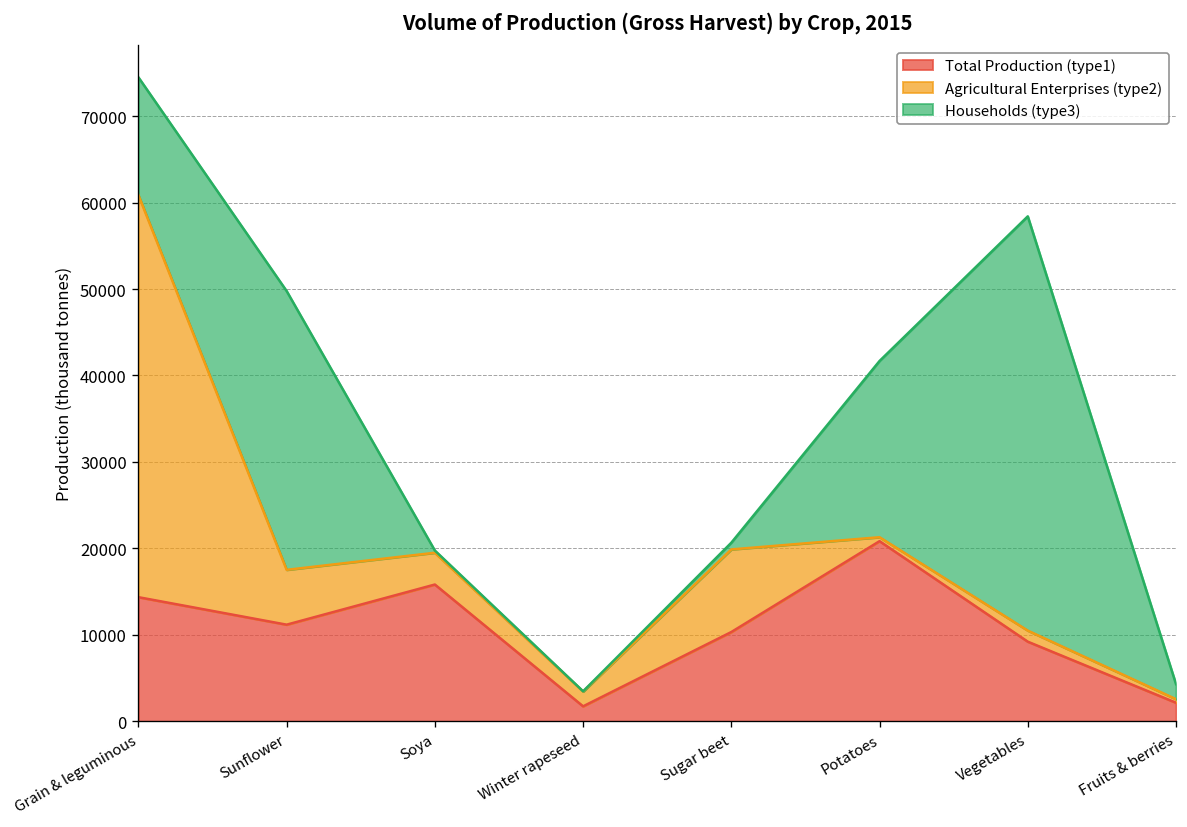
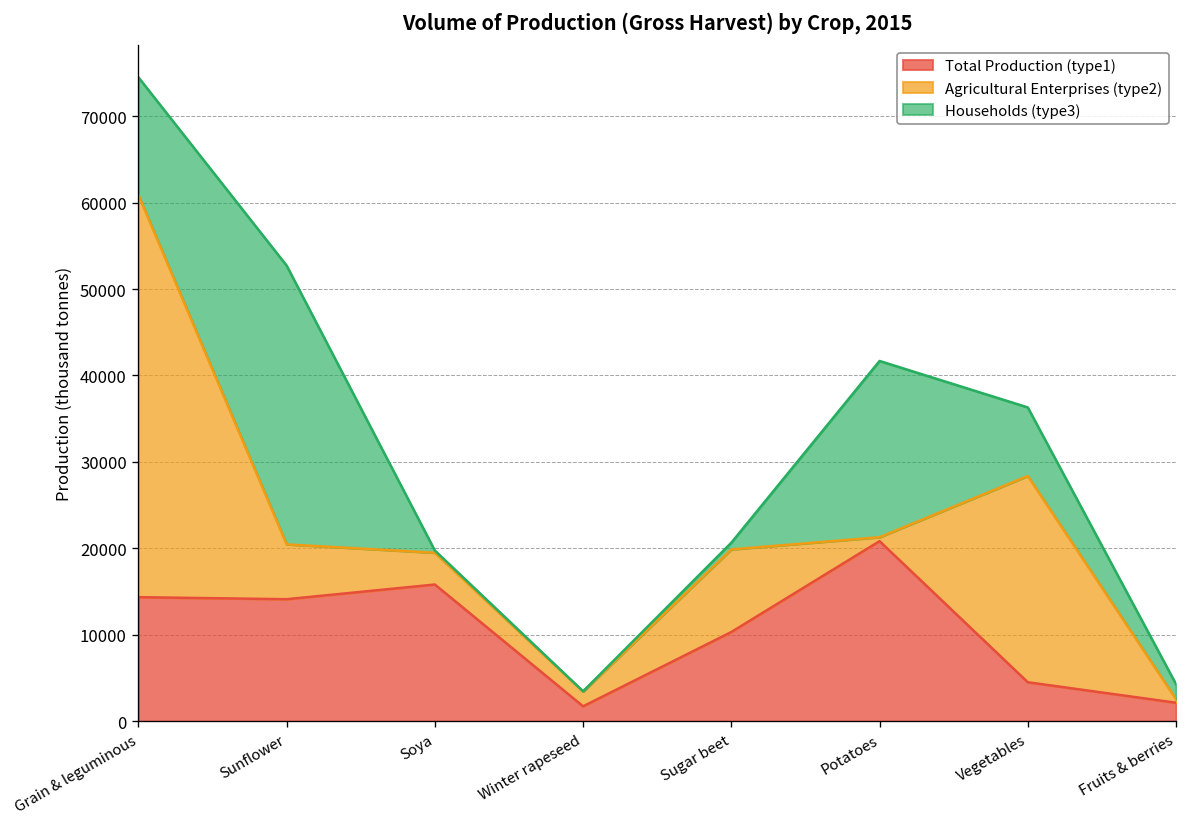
  {
    "Total Production (type1)": {
      "Grain & leguminous": 14000,
-     "Sunflower": 11000,
+     "Sunflower": 14000,
      "Soya": 16000,
      "Winter rapeseed": 2000,
      "Sugar beet": 10000,
      "Potatoes": 21000,
-     "Vegetables": 9000,
+     "Vegetables": 5000,
      "Fruits & berries": 2000
    },
    "Agricultural Enterprises (type2)": {
      "Grain & leguminous": 47000,
      "Sunflower": 6000,
      "Sugar beet": 10000,
      "Potatoes": 0,
-     "Vegetables": 1000,
+     "Vegetables": 24000,
      "Fruits & berries": 0
    },
    "Households (type3)": {
      "Grain & leguminous": 14000,
      "Sunflower": 32000,
      "Sugar beet": 1000,
      "Potatoes": 20000,
-     "Vegetables": 48000,
+     "Vegetables": 8000,
      "Fruits & berries": 2000
    }
  }
